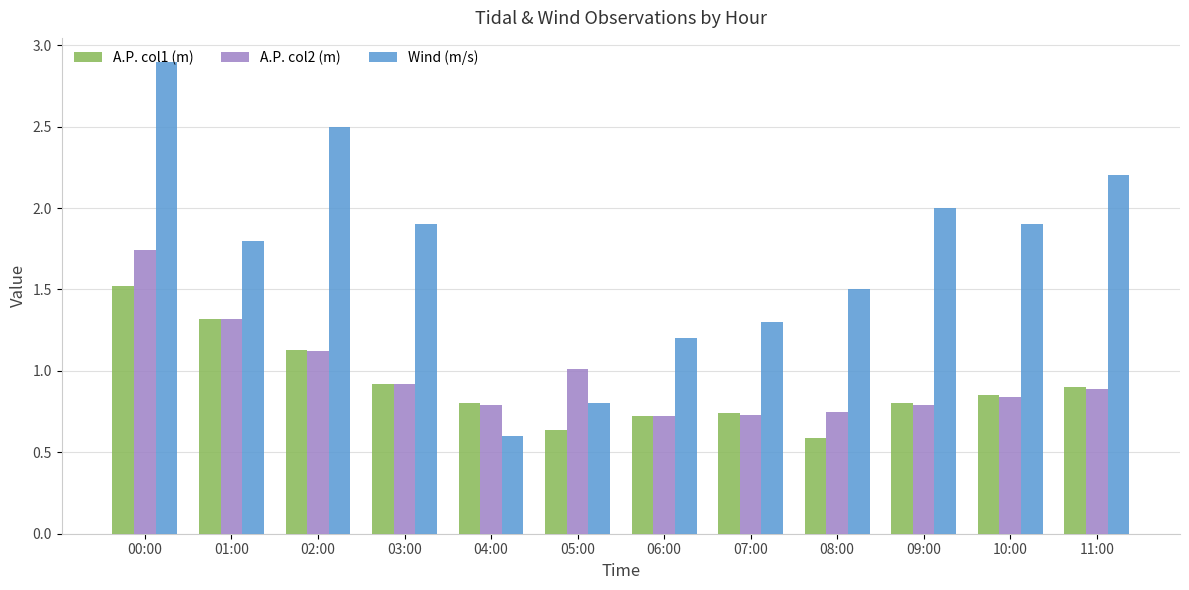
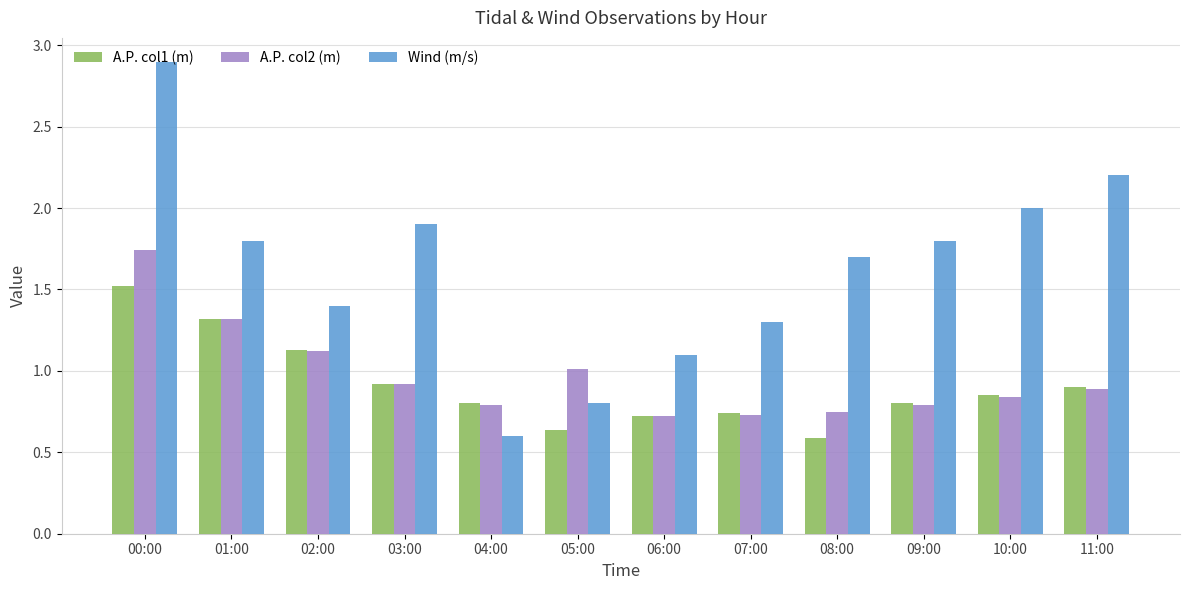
  {
    "A.P. col1 (m)": {
      "00:00": 1.52,
      "01:00": 1.32,
      "02:00": 1.13,
      "03:00": 0.92,
      "04:00": 0.8,
      "05:00": 0.64,
      "06:00": 0.72,
      "07:00": 0.74,
      "08:00": 0.6,
      "09:00": 0.8,
      "10:00": 0.85,
      "11:00": 0.9
    },
    "A.P. col2 (m)": {
      "00:00": 1.74,
      "01:00": 1.32,
      "02:00": 1.12,
      "03:00": 0.92,
      "04:00": 0.8,
      "05:00": 1.0,
      "06:00": 0.72,
      "07:00": 0.73,
      "08:00": 0.75,
      "09:00": 0.8,
      "10:00": 0.84,
      "11:00": 0.9
    },
    "Wind (m/s)": {
      "00:00": 2.9,
      "01:00": 1.8,
-     "02:00": 2.5,
+     "02:00": 1.4,
      "03:00": 1.9,
      "04:00": 0.6,
      "05:00": 0.8,
-     "06:00": 1.2,
+     "06:00": 1.1,
      "07:00": 1.3,
-     "08:00": 1.5,
-     "09:00": 2.0,
-     "10:00": 1.9,
+     "08:00": 1.7,
+     "09:00": 1.8,
+     "10:00": 2.0,
      "11:00": 2.2
    }
  }
